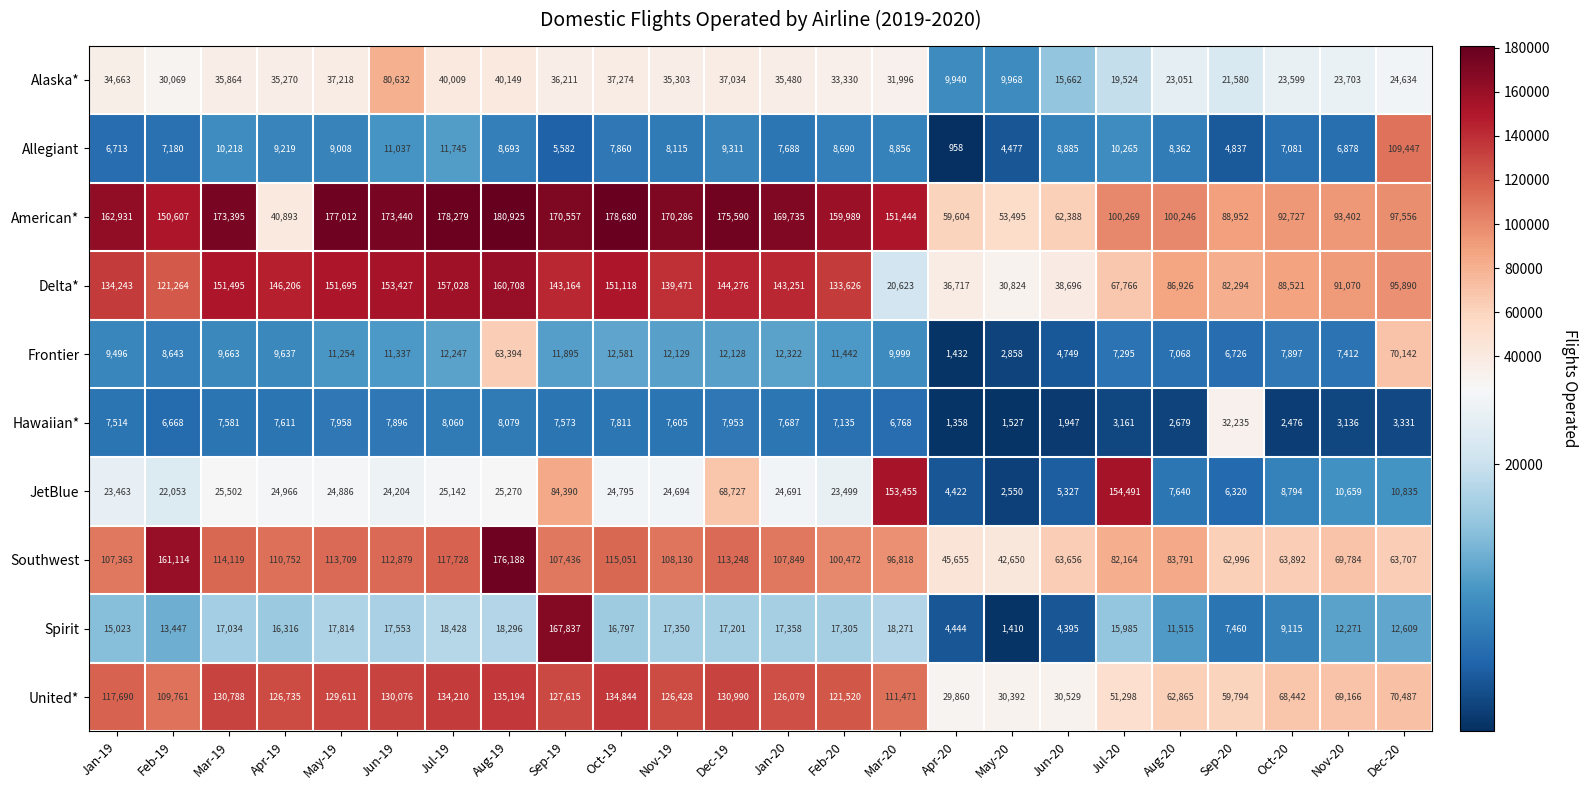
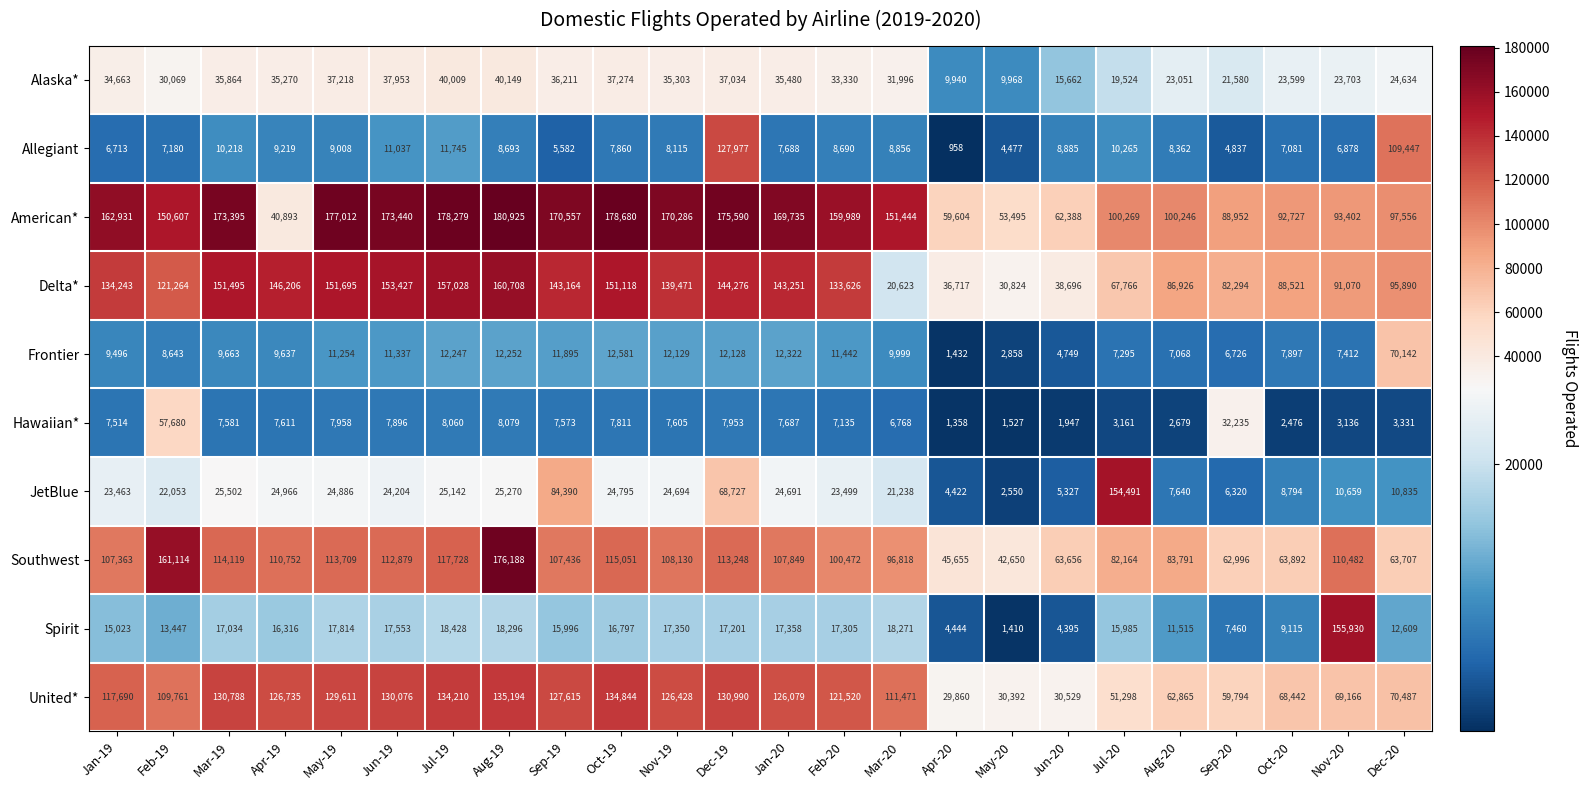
  {
    "Alaska*": {
      "Jan-19": "34,663",
      "Feb-19": "30,069",
      "Mar-19": "35,864",
      "Apr-19": "35,270",
      "May-19": "37,218",
-     "Jun-19": "80,632",
+     "Jun-19": "37,953",
      "Jul-19": "40,009",
      "Aug-19": "40,149",
      "Sep-19": "36,211",
      "Oct-19": "37,274",
      "Nov-19": "35,303",
      "Dec-19": "37,034",
      "Jan-20": "35,480",
      "Feb-20": "33,330",
      "Mar-20": "31,996",
      "Apr-20": "9,940",
      "May-20": "9,968",
      "Jun-20": "15,662",
      "Jul-20": "19,524",
      "Aug-20": "23,051",
      "Sep-20": "21,580",
      "Oct-20": "23,599",
      "Nov-20": "23,703",
      "Dec-20": "24,634"
    },
    "Allegiant": {
      "Jan-19": "6,713",
      "Feb-19": "7,180",
      "Mar-19": "10,218",
      "Apr-19": "9,219",
      "May-19": "9,008",
      "Jun-19": "11,037",
      "Jul-19": "11,745",
      "Aug-19": "8,693",
      "Sep-19": "5,582",
      "Oct-19": "7,860",
      "Nov-19": "8,115",
-     "Dec-19": "9,311",
+     "Dec-19": "127,977",
      "Jan-20": "7,688",
      "Feb-20": "8,690",
      "Mar-20": "8,856",
      "Apr-20": "958",
      "May-20": "4,477",
      "Jun-20": "8,885",
      "Jul-20": "10,265",
      "Aug-20": "8,362",
      "Sep-20": "4,837",
      "Oct-20": "7,081",
      "Nov-20": "6,878",
      "Dec-20": "109,447"
    },
    "Frontier": {
      "Jan-19": "9,496",
      "Feb-19": "8,643",
      "Mar-19": "9,663",
      "Apr-19": "9,637",
      "May-19": "11,254",
      "Jun-19": "11,337",
      "Jul-19": "12,247",
-     "Aug-19": "63,394",
+     "Aug-19": "12,252",
      "Sep-19": "11,895",
      "Oct-19": "12,581",
      "Nov-19": "12,129",
      "Dec-19": "12,128",
      "Jan-20": "12,322",
      "Feb-20": "11,442",
      "Mar-20": "9,999",
      "Apr-20": "1,432",
      "May-20": "2,858",
      "Jun-20": "4,749",
      "Jul-20": "7,295",
      "Aug-20": "7,068",
      "Sep-20": "6,726",
      "Oct-20": "7,897",
      "Nov-20": "7,412",
      "Dec-20": "70,142"
    },
    "Hawaiian*": {
      "Jan-19": "7,514",
-     "Feb-19": "6,668",
+     "Feb-19": "57,680",
      "Mar-19": "7,581",
      "Apr-19": "7,611",
      "May-19": "7,958",
      "Jun-19": "7,896",
      "Jul-19": "8,060",
      "Aug-19": "8,079",
      "Sep-19": "7,573",
      "Oct-19": "7,811",
      "Nov-19": "7,605",
      "Dec-19": "7,953",
      "Jan-20": "7,687",
      "Feb-20": "7,135",
      "Mar-20": "6,768",
      "Apr-20": "1,358",
      "May-20": "1,527",
      "Jun-20": "1,947",
      "Jul-20": "3,161",
      "Aug-20": "2,679",
      "Sep-20": "32,235",
      "Oct-20": "2,476",
      "Nov-20": "3,136",
      "Dec-20": "3,331"
    },
    "JetBlue": {
      "Jan-19": "23,463",
      "Feb-19": "22,053",
      "Mar-19": "25,502",
      "Apr-19": "24,966",
      "May-19": "24,886",
      "Jun-19": "24,204",
      "Jul-19": "25,142",
      "Aug-19": "25,270",
      "Sep-19": "84,390",
      "Oct-19": "24,795",
      "Nov-19": "24,694",
      "Dec-19": "68,727",
      "Jan-20": "24,691",
      "Feb-20": "23,499",
-     "Mar-20": "153,455",
+     "Mar-20": "21,238",
      "Apr-20": "4,422",
      "May-20": "2,550",
      "Jun-20": "5,327",
      "Jul-20": "154,491",
      "Aug-20": "7,640",
      "Sep-20": "6,320",
      "Oct-20": "8,794",
      "Nov-20": "10,659",
      "Dec-20": "10,835"
    },
    "Southwest": {
      "Jan-19": "107,363",
      "Feb-19": "161,114",
      "Mar-19": "114,119",
      "Apr-19": "110,752",
      "May-19": "113,709",
      "Jun-19": "112,879",
      "Jul-19": "117,728",
      "Aug-19": "176,188",
      "Sep-19": "107,436",
      "Oct-19": "115,051",
      "Nov-19": "108,130",
      "Dec-19": "113,248",
      "Jan-20": "107,849",
      "Feb-20": "100,472",
      "Mar-20": "96,818",
      "Apr-20": "45,655",
      "May-20": "42,650",
      "Jun-20": "63,656",
      "Jul-20": "82,164",
      "Aug-20": "83,791",
      "Sep-20": "62,996",
      "Oct-20": "63,892",
-     "Nov-20": "69,784",
+     "Nov-20": "110,482",
      "Dec-20": "63,707"
    },
    "Spirit": {
      "Jan-19": "15,023",
      "Feb-19": "13,447",
      "Mar-19": "17,034",
      "Apr-19": "16,316",
      "May-19": "17,814",
      "Jun-19": "17,553",
      "Jul-19": "18,428",
      "Aug-19": "18,296",
-     "Sep-19": "167,837",
+     "Sep-19": "15,996",
      "Oct-19": "16,797",
      "Nov-19": "17,350",
      "Dec-19": "17,201",
      "Jan-20": "17,358",
      "Feb-20": "17,305",
      "Mar-20": "18,271",
      "Apr-20": "4,444",
      "May-20": "1,410",
      "Jun-20": "4,395",
      "Jul-20": "15,985",
      "Aug-20": "11,515",
      "Sep-20": "7,460",
      "Oct-20": "9,115",
-     "Nov-20": "12,271",
+     "Nov-20": "155,930",
      "Dec-20": "12,609"
    }
  }
